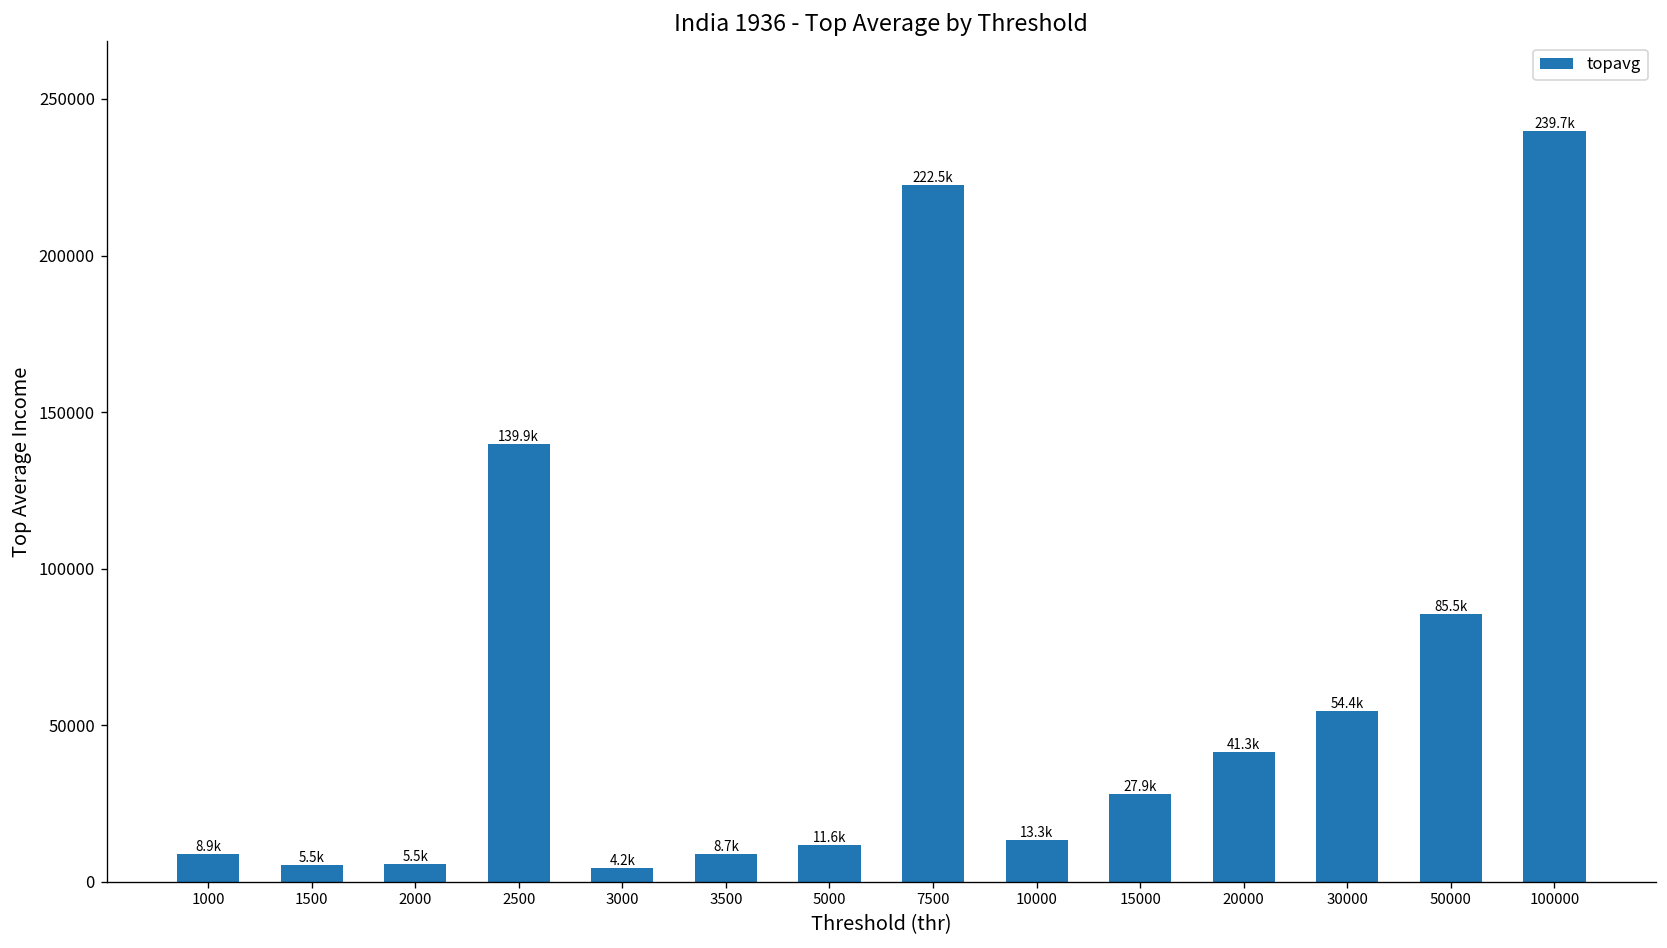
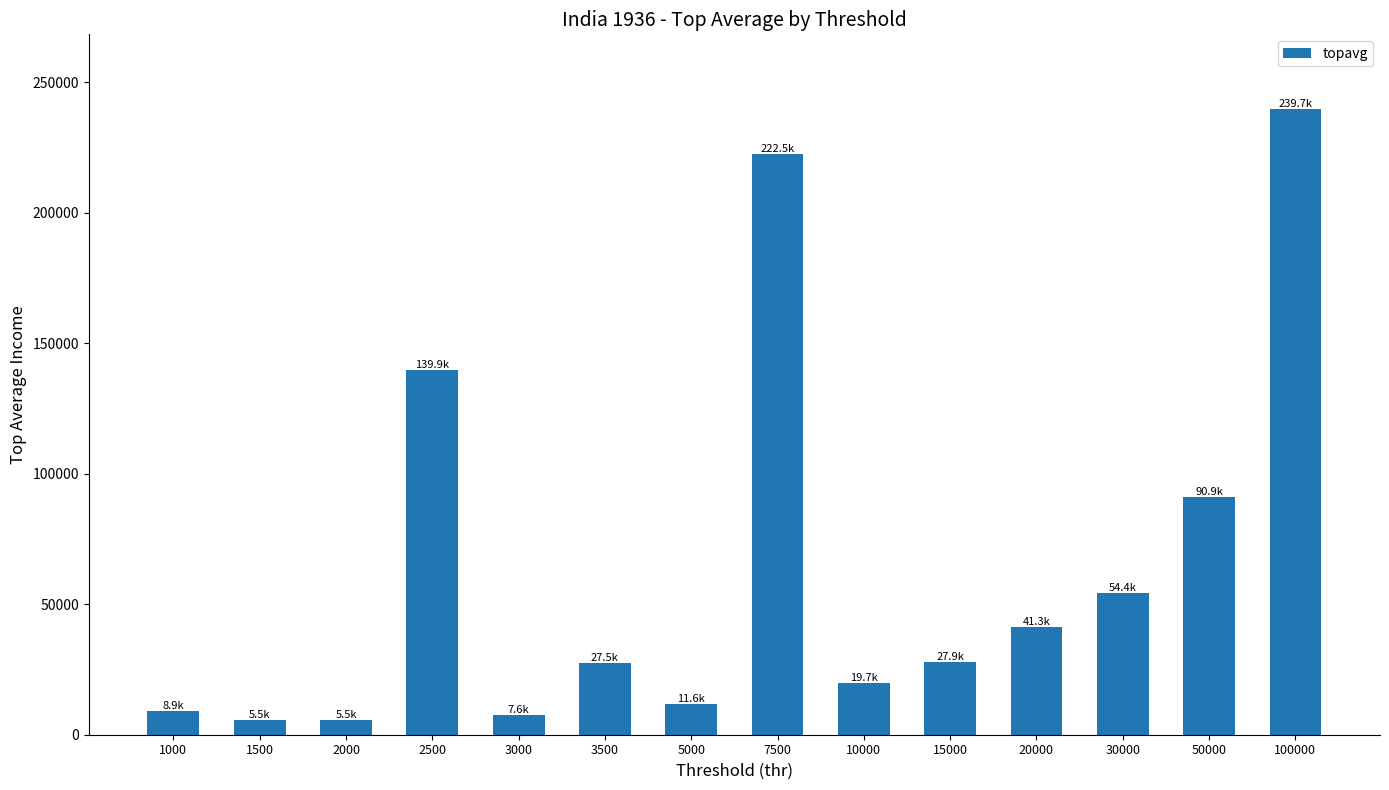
  {
    "1000": "8.9k",
    "1500": "5.5k",
    "2000": "5.5k",
    "2500": "139.9k",
-   "3000": "4.2k",
-   "3500": "8.7k",
+   "3000": "7.6k",
+   "3500": "27.5k",
    "5000": "11.6k",
    "7500": "222.5k",
-   "10000": "13.3k",
+   "10000": "19.7k",
    "15000": "27.9k",
    "20000": "41.3k",
    "30000": "54.4k",
-   "50000": "85.5k",
+   "50000": "90.9k",
    "100000": "239.7k"
  }
